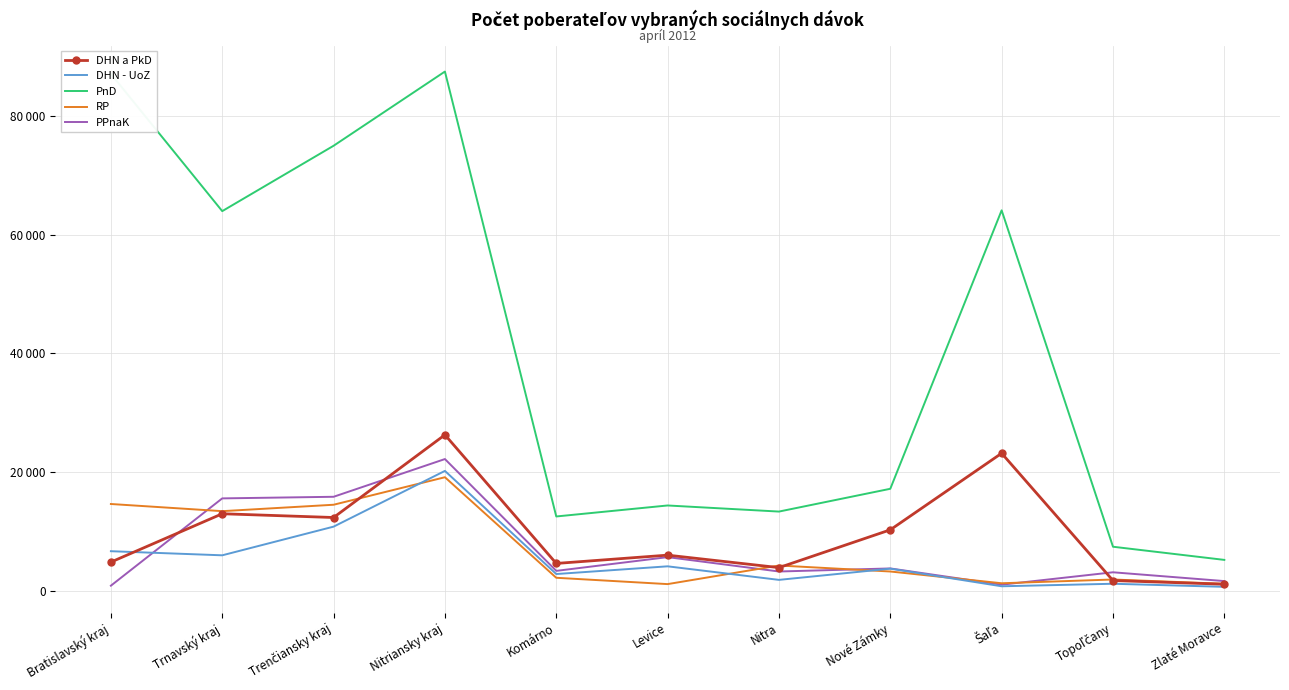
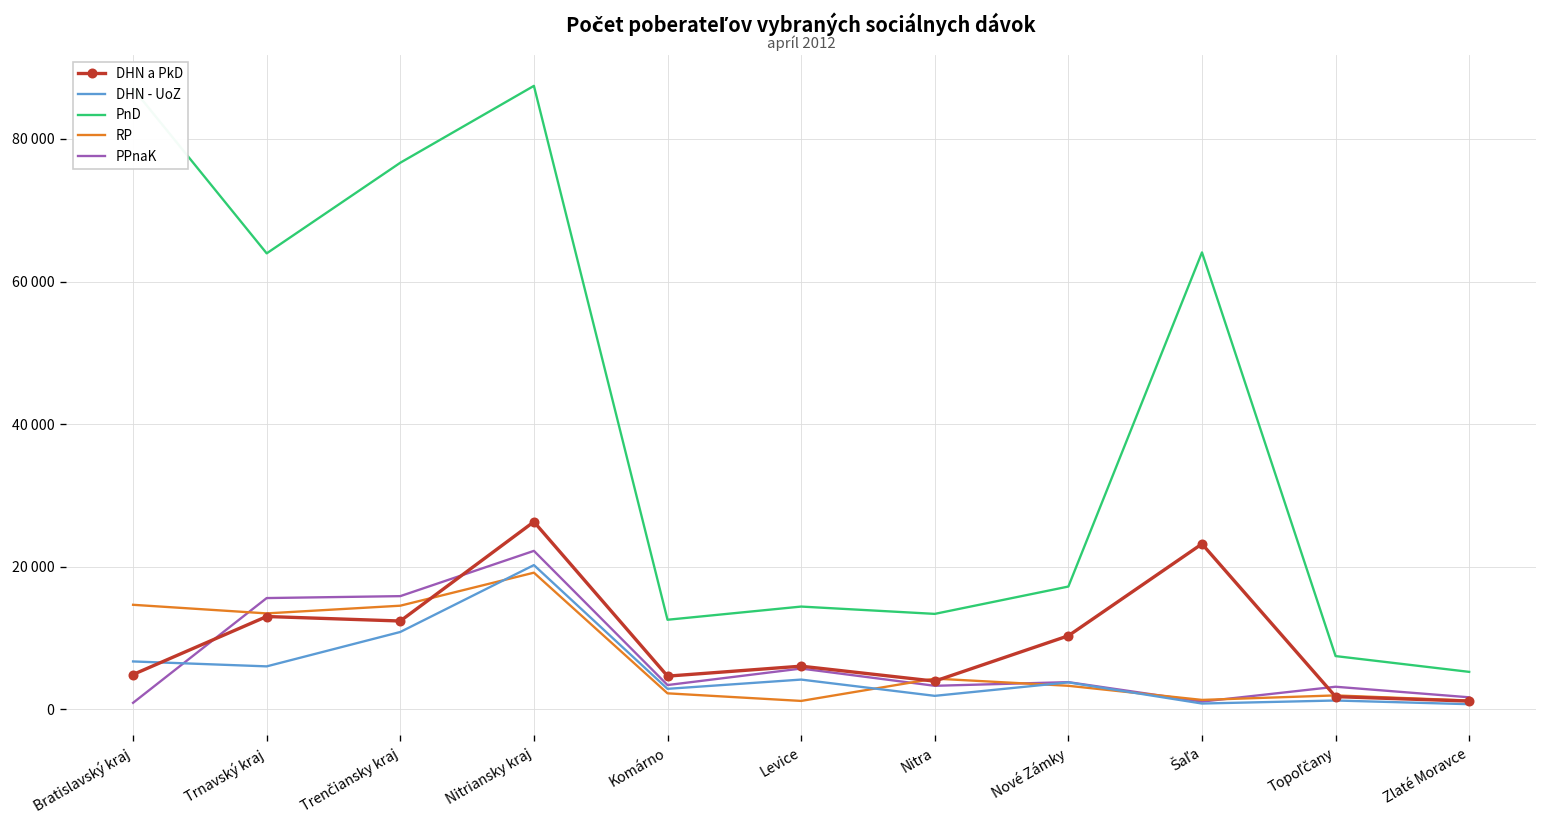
  {
    "DHN a PkD": {
      "Bratislavský kraj": 5000,
      "Trnavský kraj": 13000,
      "Trenčiansky kraj": 12000,
      "Nitriansky kraj": 26000,
      "Komárno": 5000,
      "Nové Zámky": 10000,
      "Šaľa": 23000
    },
    "DHN - UoZ": {
      "Bratislavský kraj": 7000,
      "Trnavský kraj": 6000,
      "Trenčiansky kraj": 11000,
      "Nitriansky kraj": 20000,
      "Komárno": 3000,
      "Levice": 4000,
      "Nitra": 2000,
      "Topoľčany": 1000,
      "Zlaté Moravce": 1000
    },
    "PnD": {
      "Trnavský kraj": 64000,
-     "Trenčiansky kraj": 75000,
+     "Trenčiansky kraj": 77000,
      "Nitriansky kraj": 87000,
      "Komárno": 13000,
      "Levice": 14000,
      "Nitra": 13000,
      "Nové Zámky": 17000,
      "Šaľa": 64000,
      "Topoľčany": 7000,
      "Zlaté Moravce": 5000
    },
    "RP": {
      "Bratislavský kraj": 15000,
      "Trnavský kraj": 13000,
      "Trenčiansky kraj": 15000,
      "Nitriansky kraj": 19000,
      "Komárno": 2000,
      "Levice": 1000,
      "Nové Zámky": 3000
    },
    "PPnaK": {
      "Bratislavský kraj": 1000,
      "Trnavský kraj": 16000,
      "Trenčiansky kraj": 16000,
      "Nitriansky kraj": 22000,
      "Komárno": 3000,
      "Nitra": 3000,
      "Topoľčany": 3000,
      "Zlaté Moravce": 2000
    }
  }
